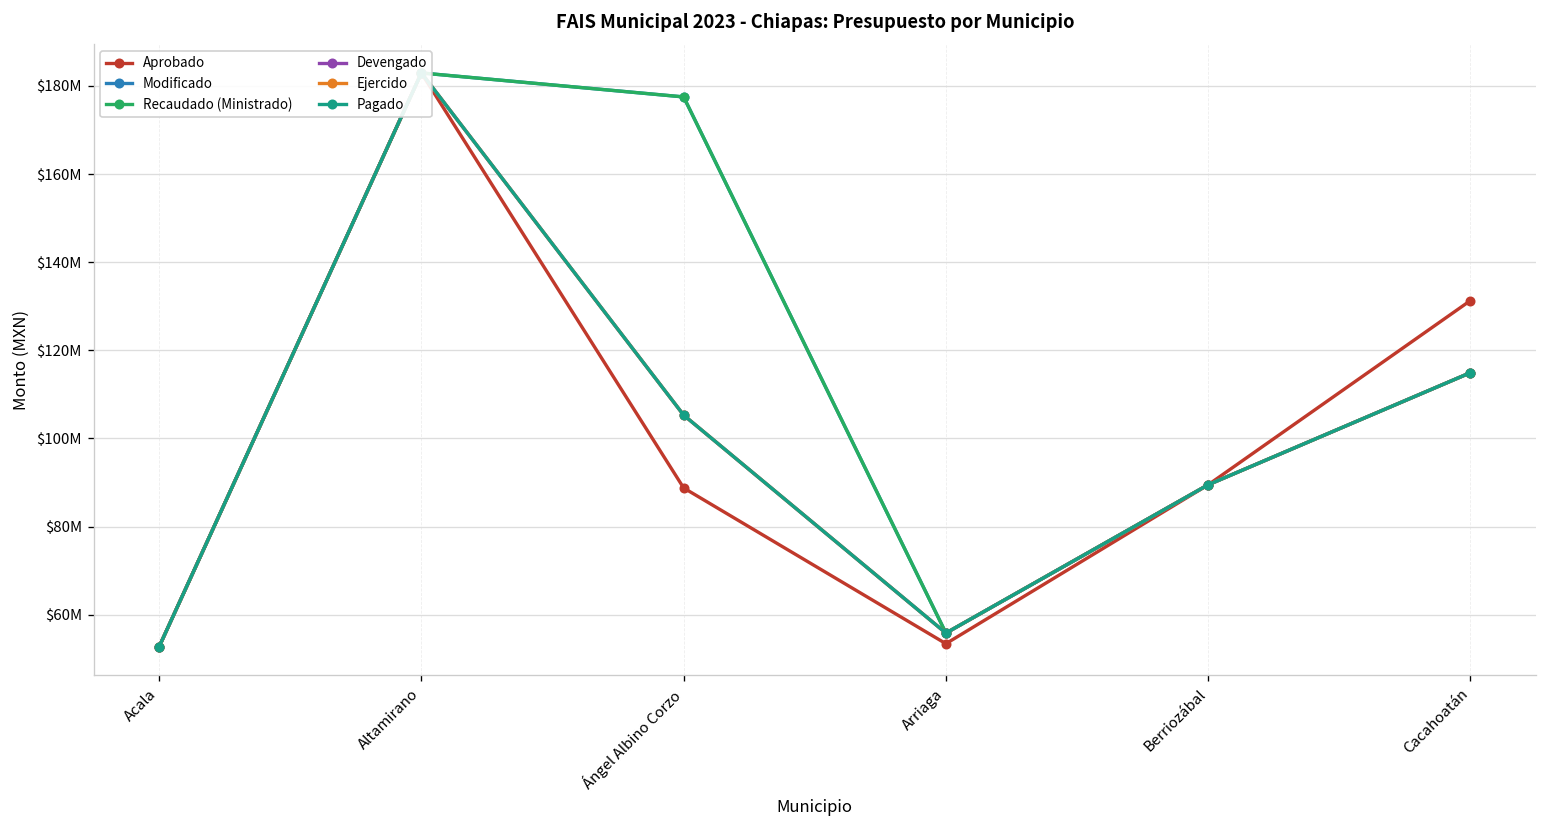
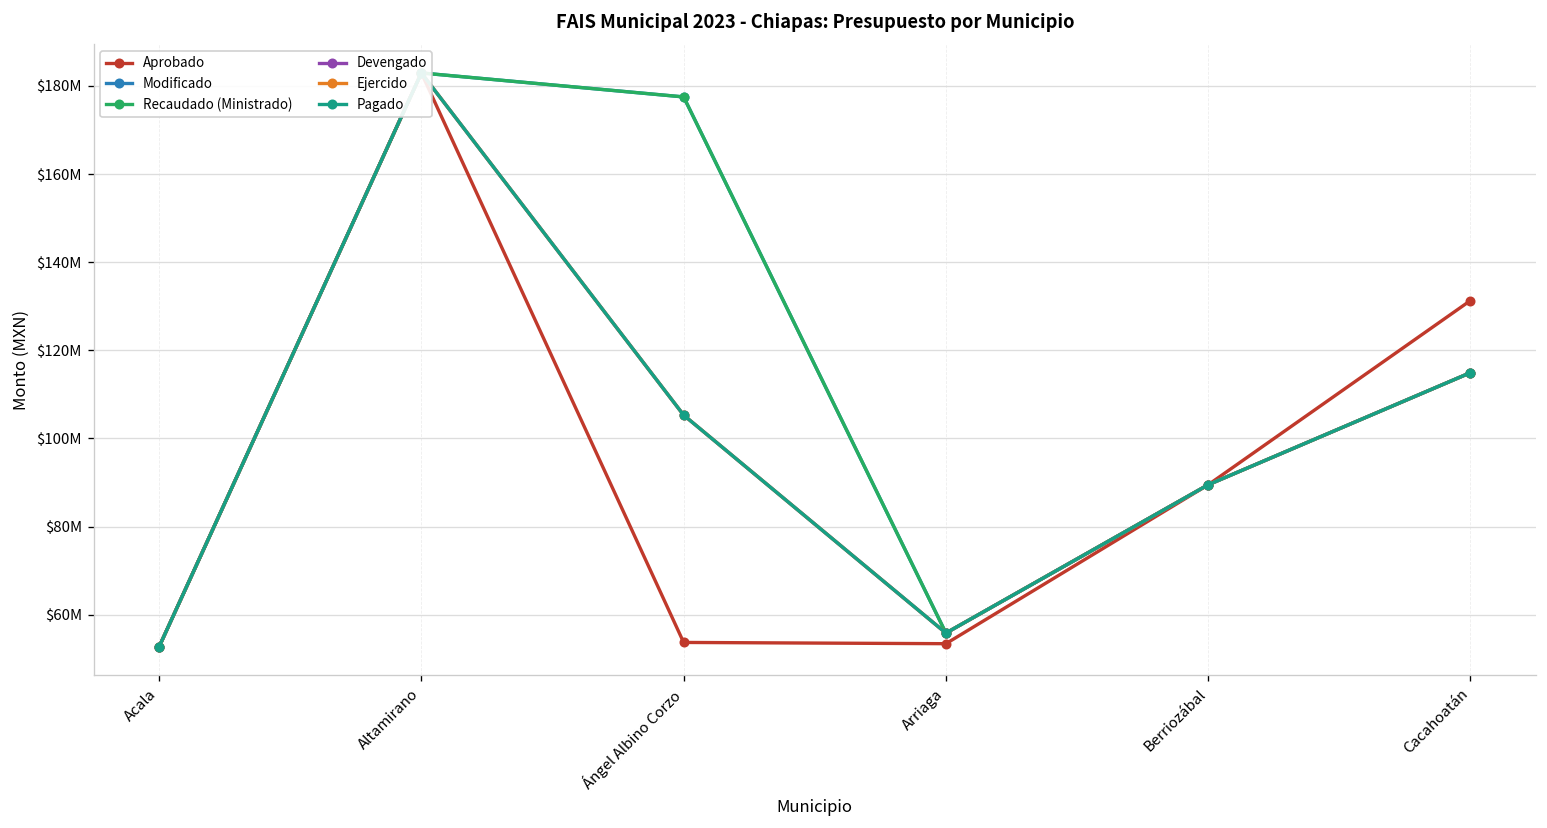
  {
    "Aprobado": {
-     "Ángel Albino Corzo": "$89000000",
+     "Ángel Albino Corzo": "$54000000",
      "Arriaga": "$53000000",
      "Cacahoatán": "$131000000"
    }
  }
